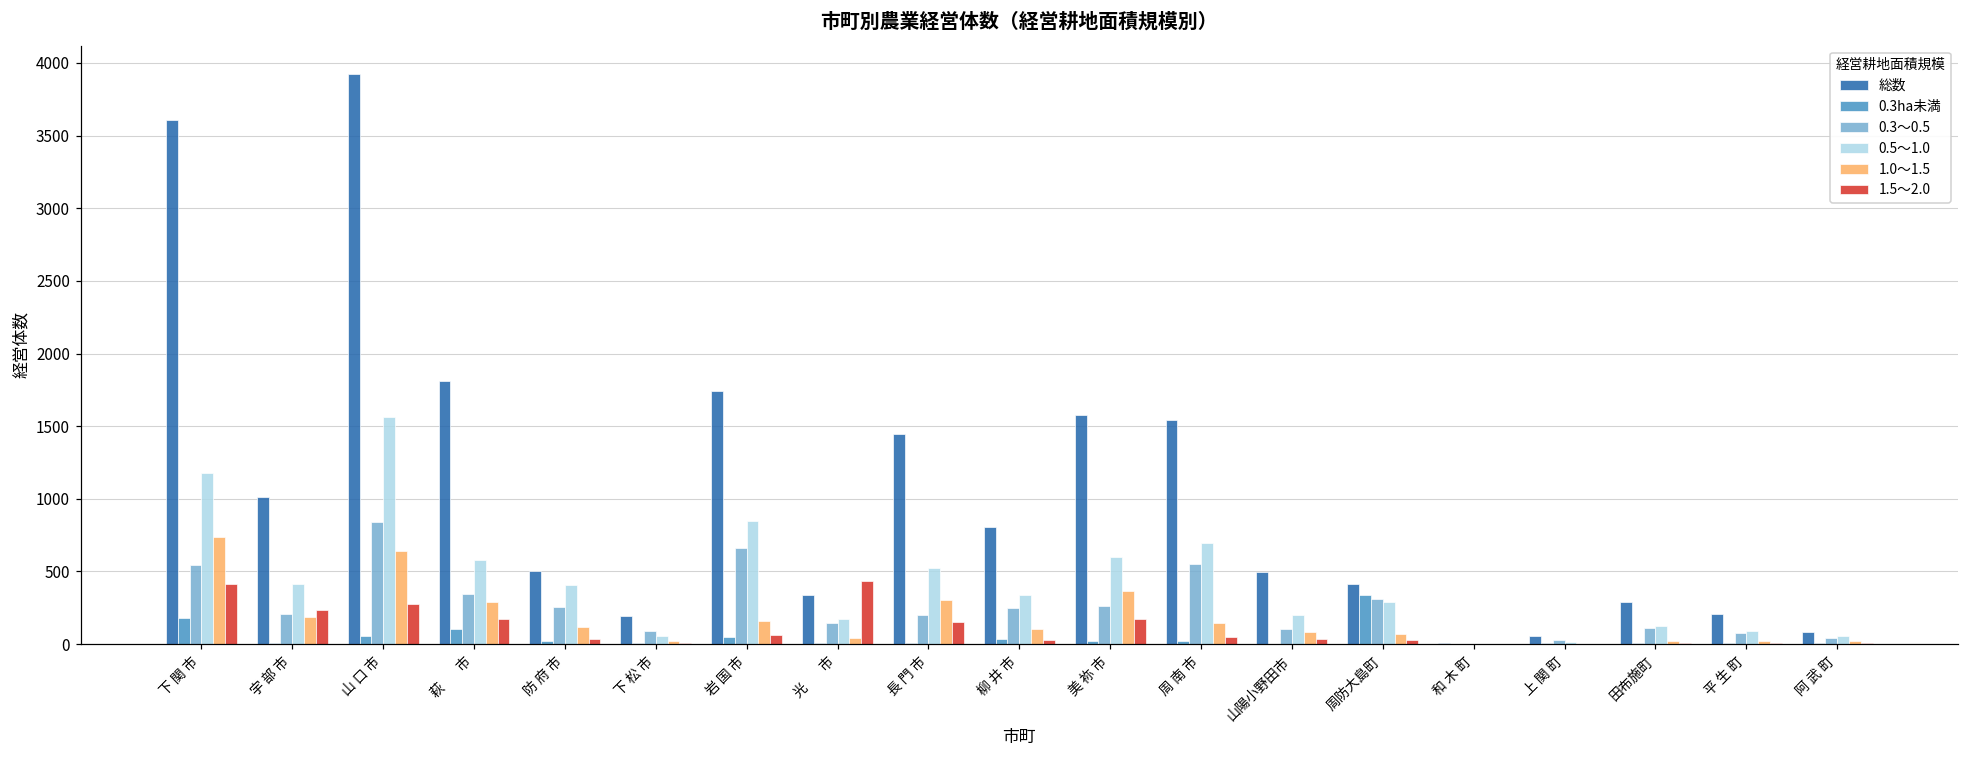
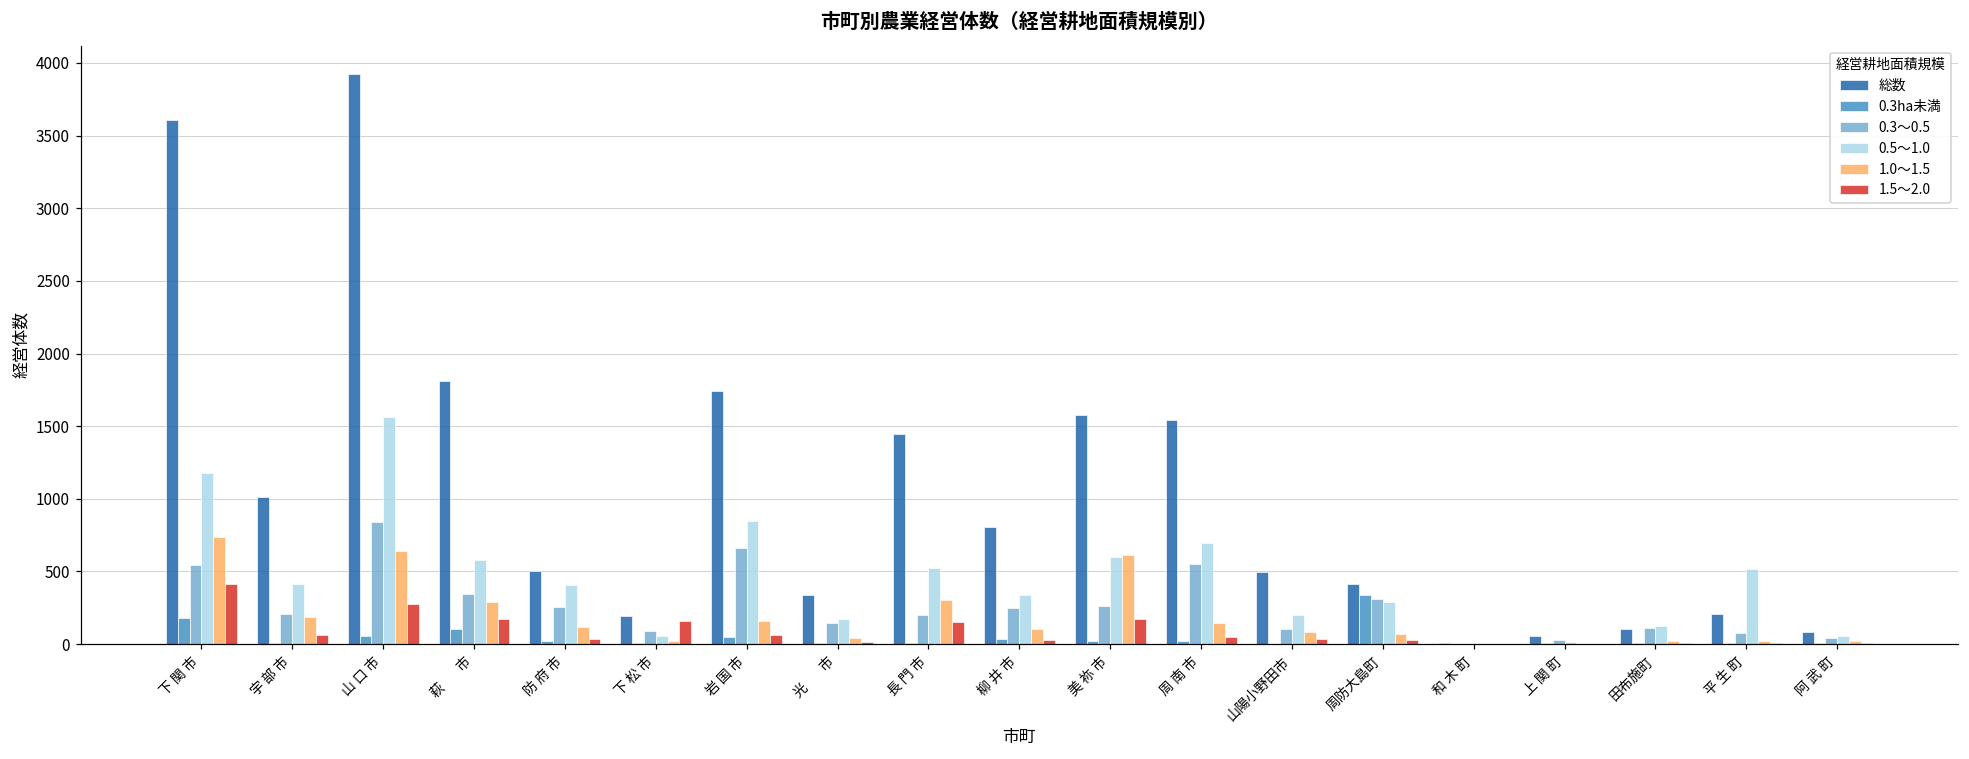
  {
    "総数": {
      "下 関 市": 3610,
      "宇 部 市": 1020,
      "山 口 市": 3920,
      "萩 市": 1810,
      "防 府 市": 510,
      "下 松 市": 190,
      "岩 国 市": 1740,
      "光 市": 340,
      "長 門 市": 1440,
      "柳 井 市": 810,
      "美 祢 市": 1580,
      "周 南 市": 1540,
      "山陽小野田市": 500,
      "周防大島町": 410,
      "上 関 町": 50,
-     "田布施町": 290,
+     "田布施町": 100,
      "平 生 町": 210,
      "阿 武 町": 80
    },
    "0.5～1.0": {
      "下 関 市": 1180,
      "宇 部 市": 410,
      "山 口 市": 1570,
      "萩 市": 580,
      "防 府 市": 400,
      "下 松 市": 60,
      "岩 国 市": 850,
      "光 市": 170,
      "長 門 市": 530,
      "柳 井 市": 340,
      "美 祢 市": 600,
      "周 南 市": 700,
      "山陽小野田市": 200,
      "周防大島町": 290,
      "田布施町": 120,
-     "平 生 町": 90,
+     "平 生 町": 520,
      "阿 武 町": 50
    },
    "1.0～1.5": {
      "下 関 市": 740,
      "宇 部 市": 190,
      "山 口 市": 640,
      "萩 市": 290,
      "防 府 市": 120,
      "下 松 市": 20,
      "岩 国 市": 160,
      "光 市": 50,
      "長 門 市": 300,
      "柳 井 市": 100,
-     "美 祢 市": 360,
+     "美 祢 市": 610,
      "周 南 市": 140,
      "山陽小野田市": 80,
      "周防大島町": 70,
      "和 木 町": 0,
      "田布施町": 20,
      "阿 武 町": 20
    },
    "1.5～2.0": {
      "下 関 市": 410,
-     "宇 部 市": 230,
+     "宇 部 市": 60,
      "山 口 市": 280,
      "萩 市": 180,
      "防 府 市": 40,
-     "下 松 市": 10,
+     "下 松 市": 160,
      "岩 国 市": 60,
-     "光 市": 440,
+     "光 市": 20,
      "長 門 市": 150,
      "柳 井 市": 30,
      "美 祢 市": 170,
      "周 南 市": 50,
      "山陽小野田市": 40,
      "周防大島町": 30,
      "和 木 町": 0,
      "上 関 町": 0
    }
  }
